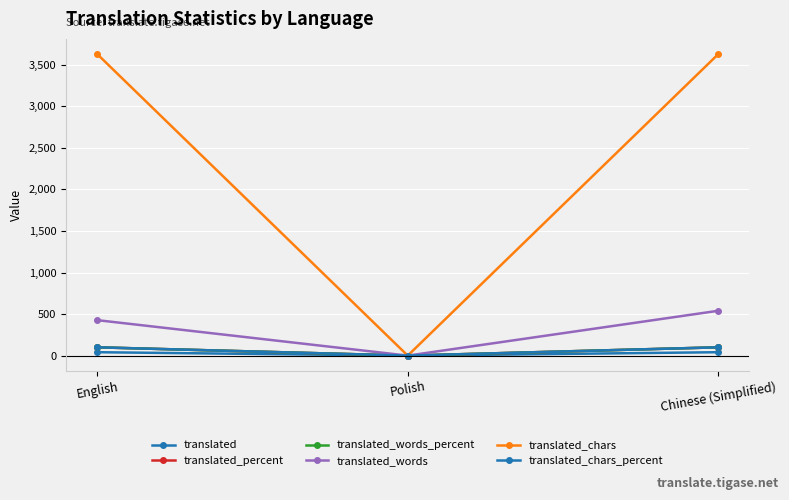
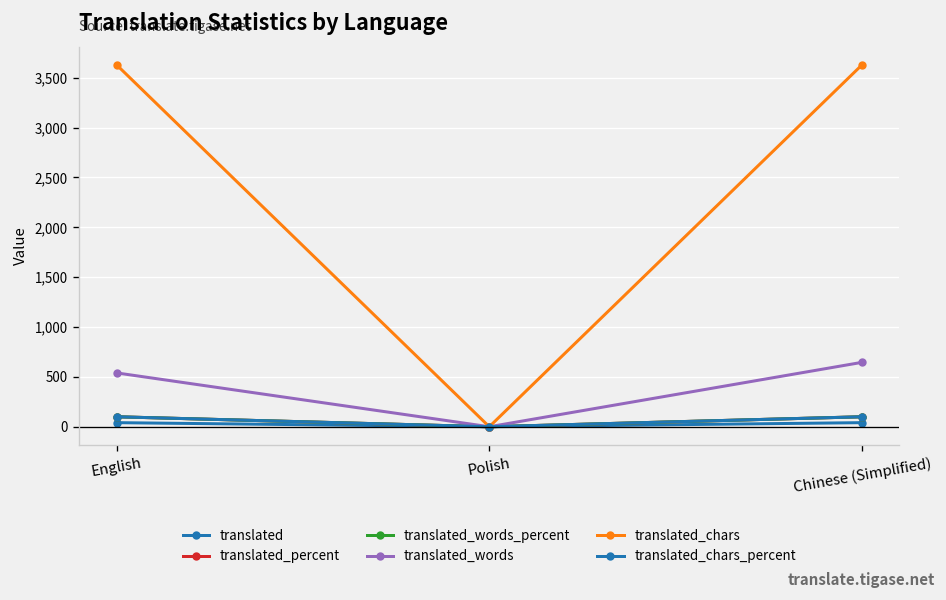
  {
    "translated_words": {
-     "English": "400",
-     "Chinese (Simplified)": "500"
+     "English": "500",
+     "Chinese (Simplified)": "600"
    },
    "translated_chars": {
      "English": "3,600",
      "Chinese (Simplified)": "3,600"
    }
  }
